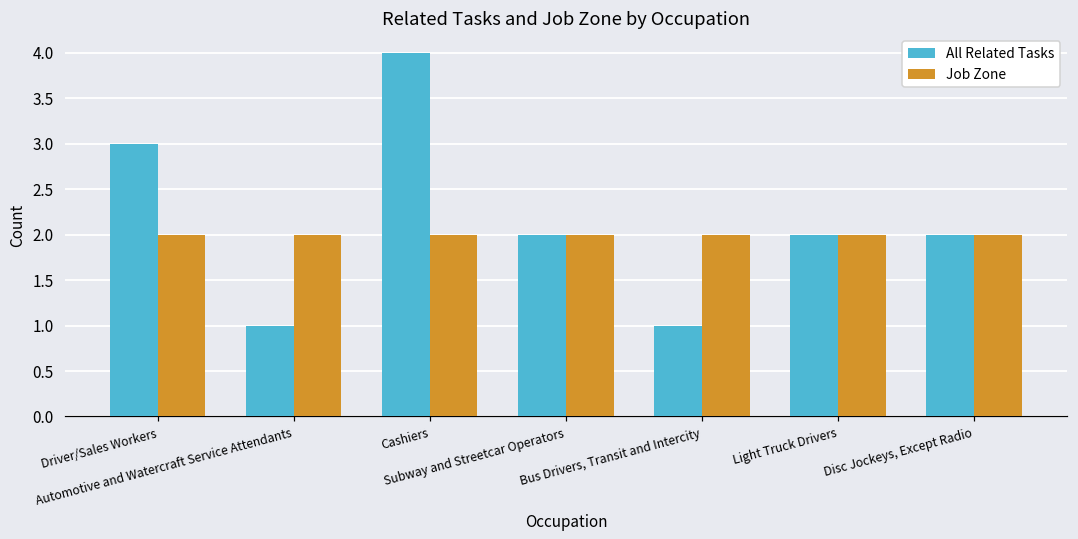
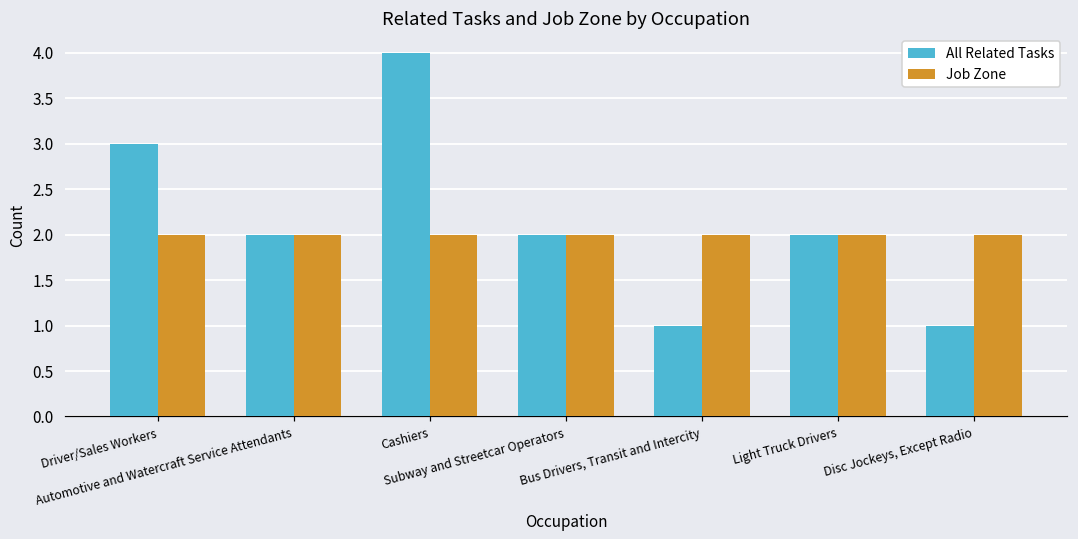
  {
    "All Related Tasks": {
      "Driver/Sales Workers": 3,
-     "Automotive and Watercraft Service Attendants": 1,
+     "Automotive and Watercraft Service Attendants": 2,
      "Cashiers": 4,
      "Subway and Streetcar Operators": 2,
      "Bus Drivers, Transit and Intercity": 1,
      "Light Truck Drivers": 2,
-     "Disc Jockeys, Except Radio": 2
+     "Disc Jockeys, Except Radio": 1
    },
    "Job Zone": {
      "Driver/Sales Workers": 2,
      "Automotive and Watercraft Service Attendants": 2,
      "Cashiers": 2,
      "Subway and Streetcar Operators": 2,
      "Bus Drivers, Transit and Intercity": 2,
      "Light Truck Drivers": 2,
      "Disc Jockeys, Except Radio": 2
    }
  }
